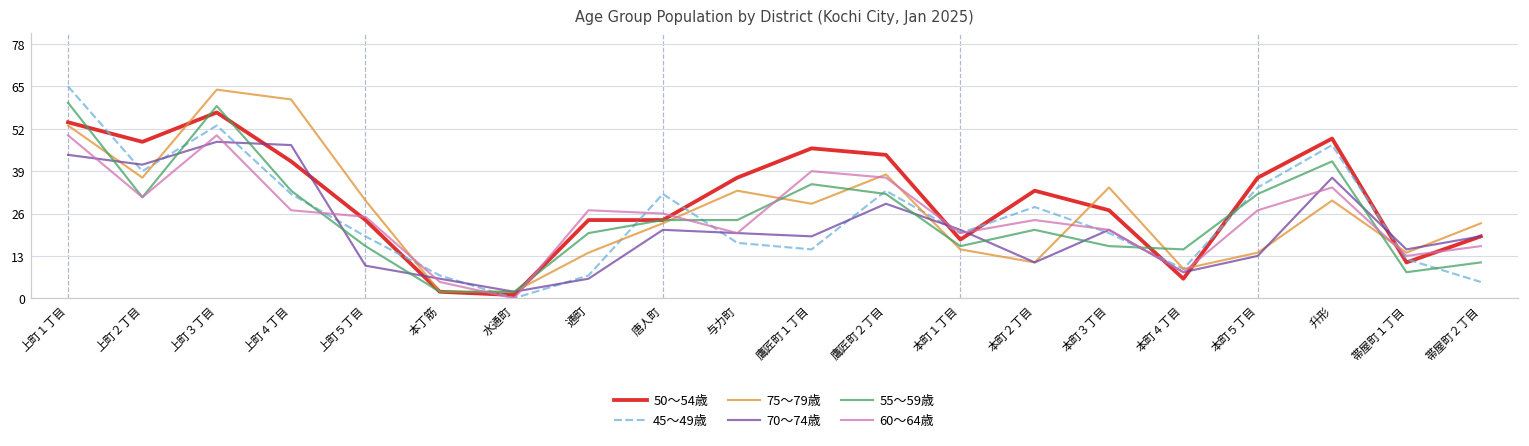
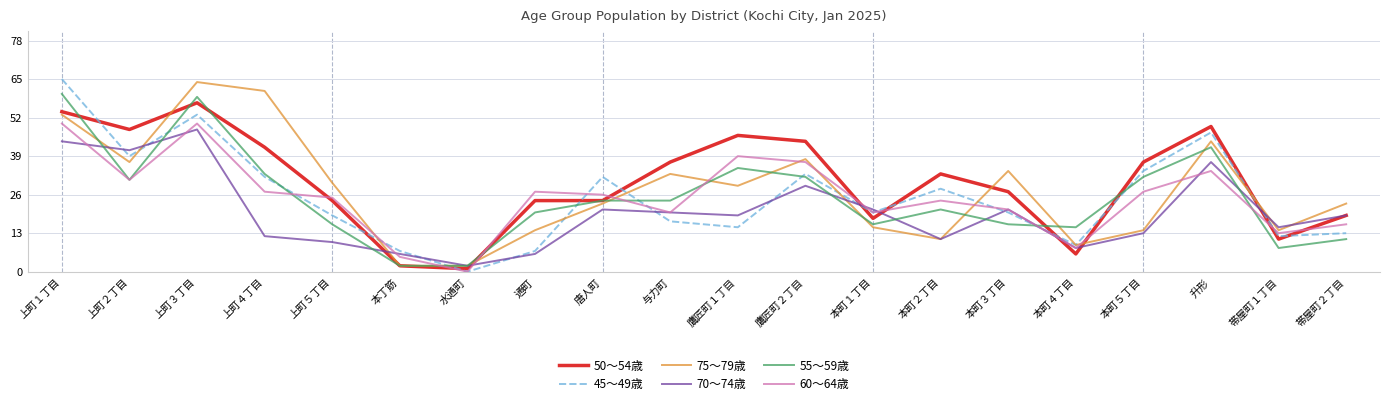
  {
    "50～54歳": {
      "上町１丁目": 54,
      "上町２丁目": 48,
      "上町３丁目": 57,
      "上町４丁目": 42,
      "上町５丁目": 24,
      "水通町": 1,
      "通町": 24,
      "与力町": 37,
      "鷹匠町１丁目": 46,
      "鷹匠町２丁目": 44,
      "本町１丁目": 18,
      "本町２丁目": 33,
      "本町３丁目": 27,
      "本町４丁目": 6,
      "本町５丁目": 37,
      "升形": 49,
      "帯屋町１丁目": 11
    },
    "45～49歳": {
      "上町１丁目": 65,
      "上町２丁目": 39,
      "上町３丁目": 53,
      "上町４丁目": 32,
      "上町５丁目": 19,
      "本丁筋": 7,
      "通町": 7,
      "唐人町": 32,
      "与力町": 17,
      "鷹匠町１丁目": 15,
      "鷹匠町２丁目": 33,
      "本町２丁目": 28,
      "本町３丁目": 20,
      "本町５丁目": 34,
      "升形": 47,
      "帯屋町１丁目": 12,
-     "帯屋町２丁目": 5
+     "帯屋町２丁目": 13
    },
    "75～79歳": {
      "上町１丁目": 53,
      "上町２丁目": 37,
      "上町３丁目": 64,
      "上町４丁目": 61,
      "上町５丁目": 30,
      "通町": 14,
      "唐人町": 23,
      "与力町": 33,
      "鷹匠町１丁目": 29,
      "鷹匠町２丁目": 38,
      "本町１丁目": 15,
      "本町３丁目": 34,
      "本町５丁目": 14,
-     "升形": 30,
+     "升形": 44,
      "帯屋町１丁目": 14,
      "帯屋町２丁目": 23
    },
    "70～74歳": {
      "上町１丁目": 44,
      "上町２丁目": 41,
      "上町３丁目": 48,
-     "上町４丁目": 47,
+     "上町４丁目": 12,
      "上町５丁目": 10,
      "本丁筋": 6,
      "通町": 6,
      "唐人町": 21,
      "鷹匠町１丁目": 19,
      "鷹匠町２丁目": 29,
      "本町１丁目": 21,
      "本町５丁目": 13,
      "升形": 37,
      "帯屋町１丁目": 15
    },
    "55～59歳": {
      "上町１丁目": 60,
      "上町３丁目": 59,
      "上町４丁目": 33,
      "上町５丁目": 16,
      "通町": 20,
      "与力町": 24,
      "鷹匠町１丁目": 35,
      "鷹匠町２丁目": 32,
      "本町１丁目": 16,
      "本町２丁目": 21,
      "本町３丁目": 16,
      "本町４丁目": 15,
      "本町５丁目": 32,
      "升形": 42,
      "帯屋町１丁目": 8,
      "帯屋町２丁目": 11
    },
    "60～64歳": {
      "上町１丁目": 50,
      "上町３丁目": 50,
      "上町４丁目": 27,
      "上町５丁目": 25,
      "本丁筋": 5,
      "通町": 27,
      "唐人町": 26,
      "鷹匠町１丁目": 39,
      "鷹匠町２丁目": 37,
      "本町２丁目": 24,
      "本町５丁目": 27,
      "升形": 34,
      "帯屋町１丁目": 13,
      "帯屋町２丁目": 16
    }
  }
